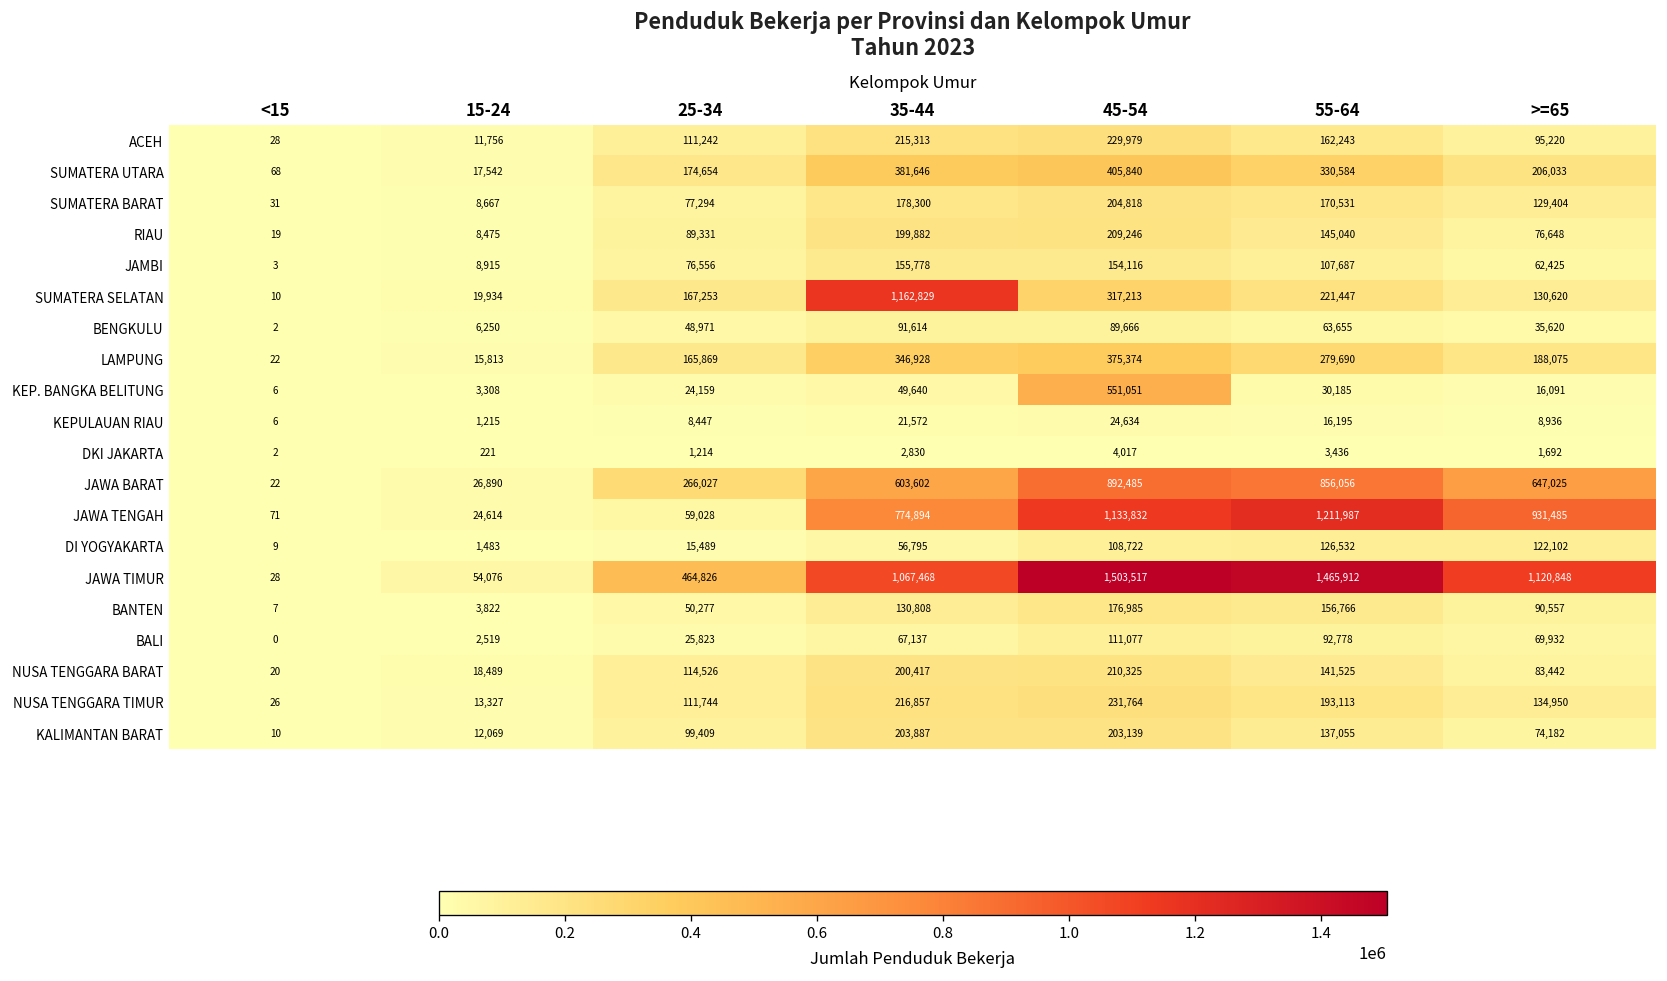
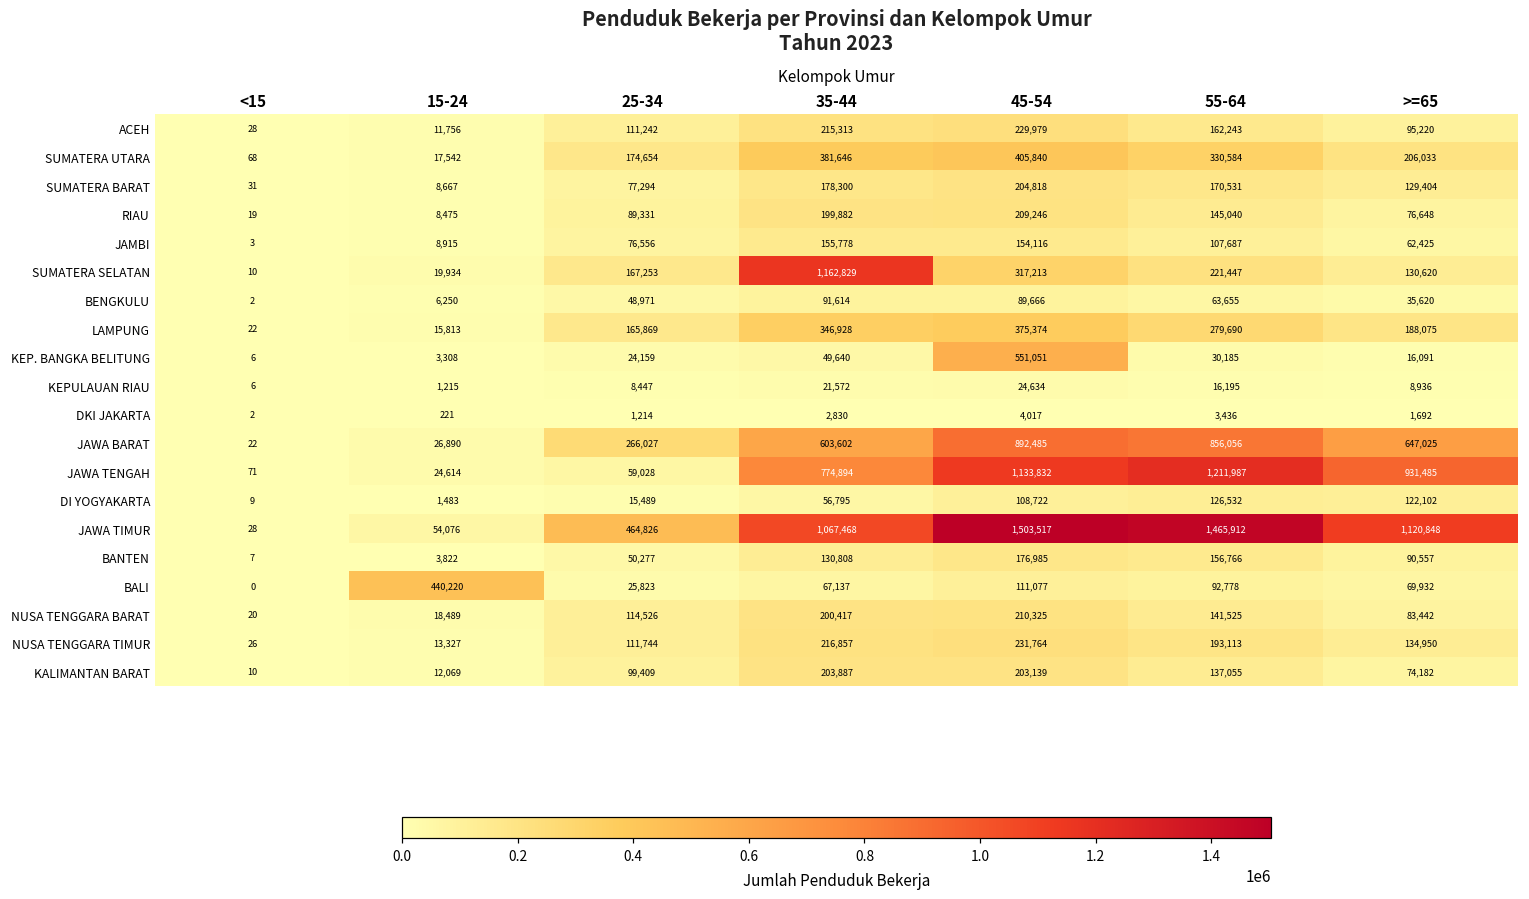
  {
    "ACEH": {
      "<15": "28",
      "15-24": "11,756",
      "25-34": "111,242",
      "35-44": "215,313",
      "45-54": "229,979",
      "55-64": "162,243",
      ">=65": "95,220"
    },
    "SUMATERA UTARA": {
      "<15": "68",
      "15-24": "17,542",
      "25-34": "174,654",
      "35-44": "381,646",
      "45-54": "405,840",
      "55-64": "330,584",
      ">=65": "206,033"
    },
    "SUMATERA BARAT": {
      "<15": "31",
      "15-24": "8,667",
      "25-34": "77,294",
      "35-44": "178,300",
      "45-54": "204,818",
      "55-64": "170,531",
      ">=65": "129,404"
    },
    "RIAU": {
      "<15": "19",
      "15-24": "8,475",
      "25-34": "89,331",
      "35-44": "199,882",
      "45-54": "209,246",
      "55-64": "145,040",
      ">=65": "76,648"
    },
    "JAMBI": {
      "<15": "3",
      "15-24": "8,915",
      "25-34": "76,556",
      "35-44": "155,778",
      "45-54": "154,116",
      "55-64": "107,687",
      ">=65": "62,425"
    },
    "SUMATERA SELATAN": {
      "<15": "10",
      "15-24": "19,934",
      "25-34": "167,253",
      "35-44": "1,162,829",
      "45-54": "317,213",
      "55-64": "221,447",
      ">=65": "130,620"
    },
    "BENGKULU": {
      "<15": "2",
      "15-24": "6,250",
      "25-34": "48,971",
      "35-44": "91,614",
      "45-54": "89,666",
      "55-64": "63,655",
      ">=65": "35,620"
    },
    "LAMPUNG": {
      "<15": "22",
      "15-24": "15,813",
      "25-34": "165,869",
      "35-44": "346,928",
      "45-54": "375,374",
      "55-64": "279,690",
      ">=65": "188,075"
    },
    "KEP. BANGKA BELITUNG": {
      "<15": "6",
      "15-24": "3,308",
      "25-34": "24,159",
      "35-44": "49,640",
      "45-54": "551,051",
      "55-64": "30,185",
      ">=65": "16,091"
    },
    "KEPULAUAN RIAU": {
      "<15": "6",
      "15-24": "1,215",
      "25-34": "8,447",
      "35-44": "21,572",
      "45-54": "24,634",
      "55-64": "16,195",
      ">=65": "8,936"
    },
    "DKI JAKARTA": {
      "<15": "2",
      "15-24": "221",
      "25-34": "1,214",
      "35-44": "2,830",
      "45-54": "4,017",
      "55-64": "3,436",
      ">=65": "1,692"
    },
    "JAWA BARAT": {
      "<15": "22",
      "15-24": "26,890",
      "25-34": "266,027",
      "35-44": "603,602",
      "45-54": "892,485",
      "55-64": "856,056",
      ">=65": "647,025"
    },
    "JAWA TENGAH": {
      "<15": "71",
      "15-24": "24,614",
      "25-34": "59,028",
      "35-44": "774,894",
      "45-54": "1,133,832",
      "55-64": "1,211,987",
      ">=65": "931,485"
    },
    "DI YOGYAKARTA": {
      "<15": "9",
      "15-24": "1,483",
      "25-34": "15,489",
      "35-44": "56,795",
      "45-54": "108,722",
      "55-64": "126,532",
      ">=65": "122,102"
    },
    "JAWA TIMUR": {
      "<15": "28",
      "15-24": "54,076",
      "25-34": "464,826",
      "35-44": "1,067,468",
      "45-54": "1,503,517",
      "55-64": "1,465,912",
      ">=65": "1,120,848"
    },
    "BANTEN": {
      "<15": "7",
      "15-24": "3,822",
      "25-34": "50,277",
      "35-44": "130,808",
      "45-54": "176,985",
      "55-64": "156,766",
      ">=65": "90,557"
    },
    "BALI": {
      "<15": "0",
-     "15-24": "2,519",
+     "15-24": "440,220",
      "25-34": "25,823",
      "35-44": "67,137",
      "45-54": "111,077",
      "55-64": "92,778",
      ">=65": "69,932"
    },
    "NUSA TENGGARA BARAT": {
      "<15": "20",
      "15-24": "18,489",
      "25-34": "114,526",
      "35-44": "200,417",
      "45-54": "210,325",
      "55-64": "141,525",
      ">=65": "83,442"
    },
    "NUSA TENGGARA TIMUR": {
      "<15": "26",
      "15-24": "13,327",
      "25-34": "111,744",
      "35-44": "216,857",
      "45-54": "231,764",
      "55-64": "193,113",
      ">=65": "134,950"
    },
    "KALIMANTAN BARAT": {
      "<15": "10",
      "15-24": "12,069",
      "25-34": "99,409",
      "35-44": "203,887",
      "45-54": "203,139",
      "55-64": "137,055",
      ">=65": "74,182"
    }
  }
